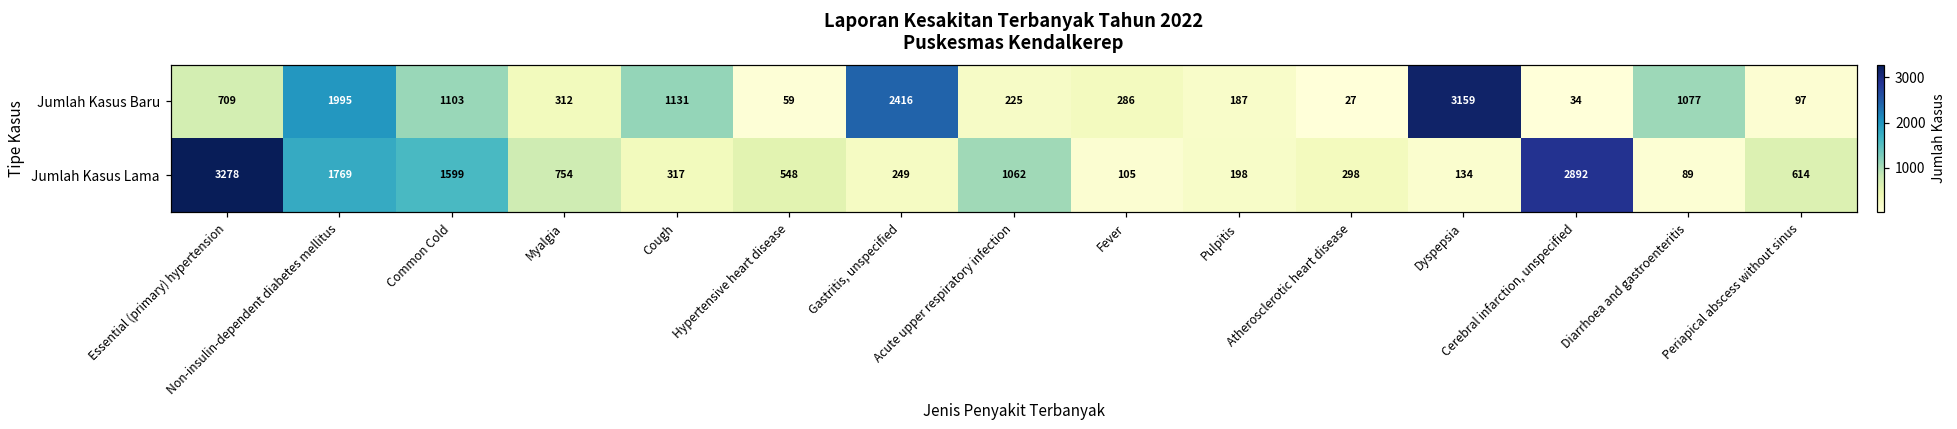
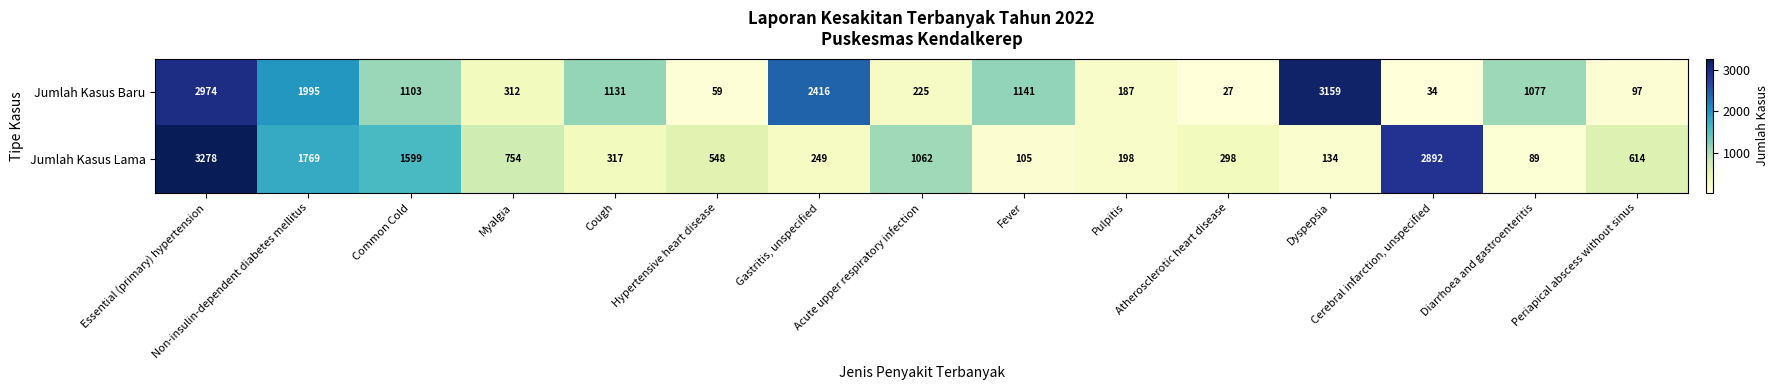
  {
    "Jumlah Kasus Baru": {
-     "Essential (primary) hypertension": 709,
+     "Essential (primary) hypertension": 2974,
      "Non-insulin-dependent diabetes mellitus": 1995,
      "Common Cold": 1103,
      "Myalgia": 312,
      "Cough": 1131,
      "Hypertensive heart disease": 59,
      "Gastritis, unspecified": 2416,
      "Acute upper respiratory infection": 225,
-     "Fever": 286,
+     "Fever": 1141,
      "Pulpitis": 187,
      "Atherosclerotic heart disease": 27,
      "Dyspepsia": 3159,
      "Cerebral infarction, unspecified": 34,
      "Diarrhoea and gastroenteritis": 1077,
      "Periapical abscess without sinus": 97
    },
    "Jumlah Kasus Lama": {
      "Essential (primary) hypertension": 3278,
      "Non-insulin-dependent diabetes mellitus": 1769,
      "Common Cold": 1599,
      "Myalgia": 754,
      "Cough": 317,
      "Hypertensive heart disease": 548,
      "Gastritis, unspecified": 249,
      "Acute upper respiratory infection": 1062,
      "Fever": 105,
      "Pulpitis": 198,
      "Atherosclerotic heart disease": 298,
      "Dyspepsia": 134,
      "Cerebral infarction, unspecified": 2892,
      "Diarrhoea and gastroenteritis": 89,
      "Periapical abscess without sinus": 614
    }
  }
